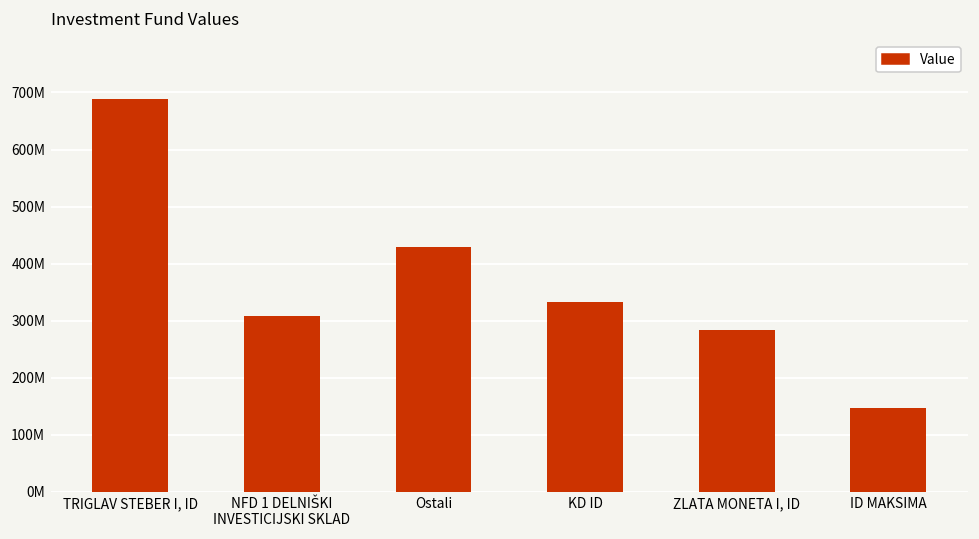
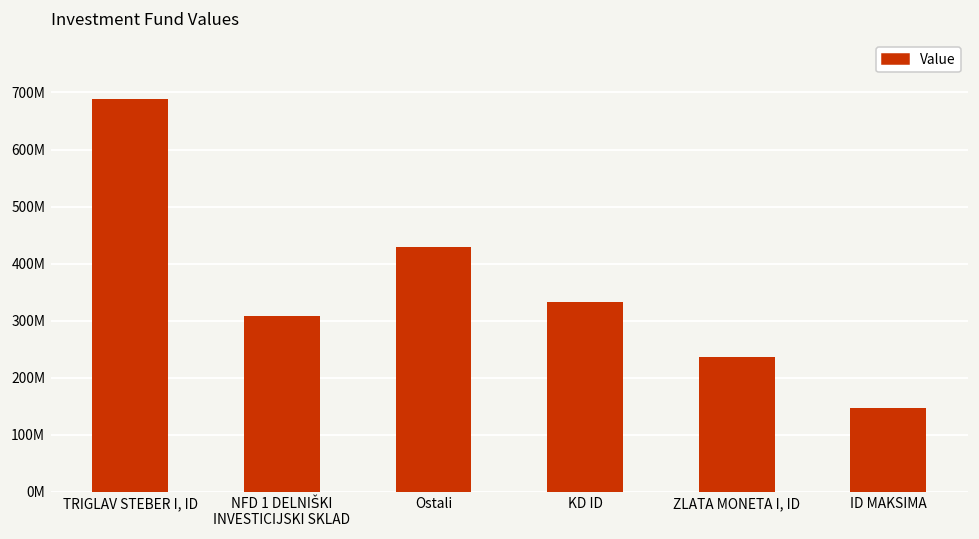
  {
    "TRIGLAV STEBER I, ID": 690000000,
    "NFD 1 DELNIŠKI INVESTICIJSKI SKLAD": 310000000,
    "Ostali": 430000000,
    "KD ID": 330000000,
-   "ZLATA MONETA I, ID": 280000000,
+   "ZLATA MONETA I, ID": 240000000,
    "ID MAKSIMA": 150000000
  }
